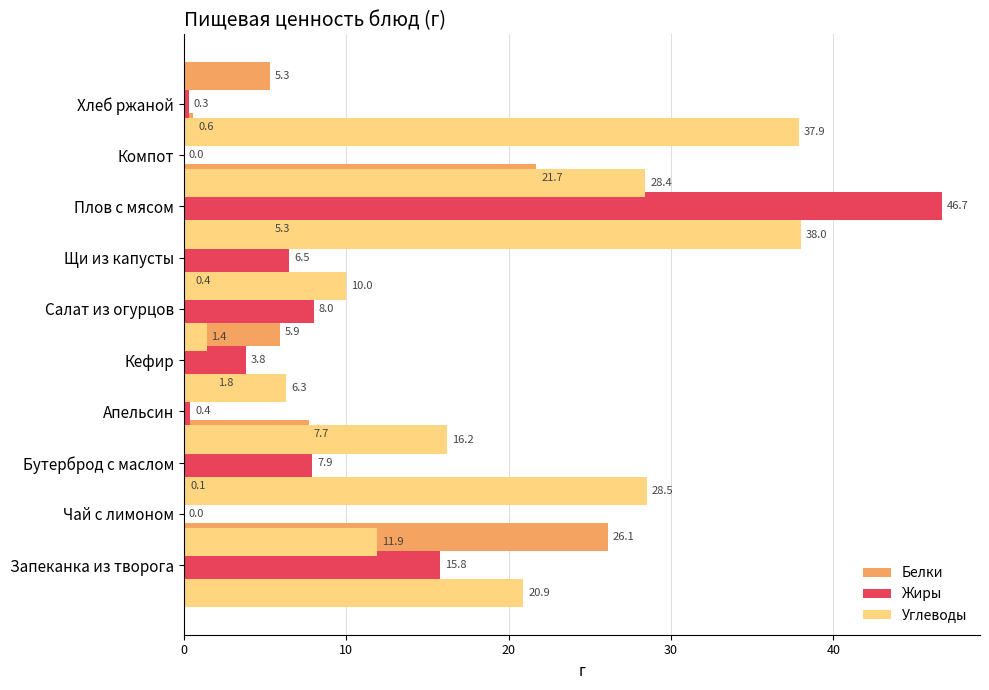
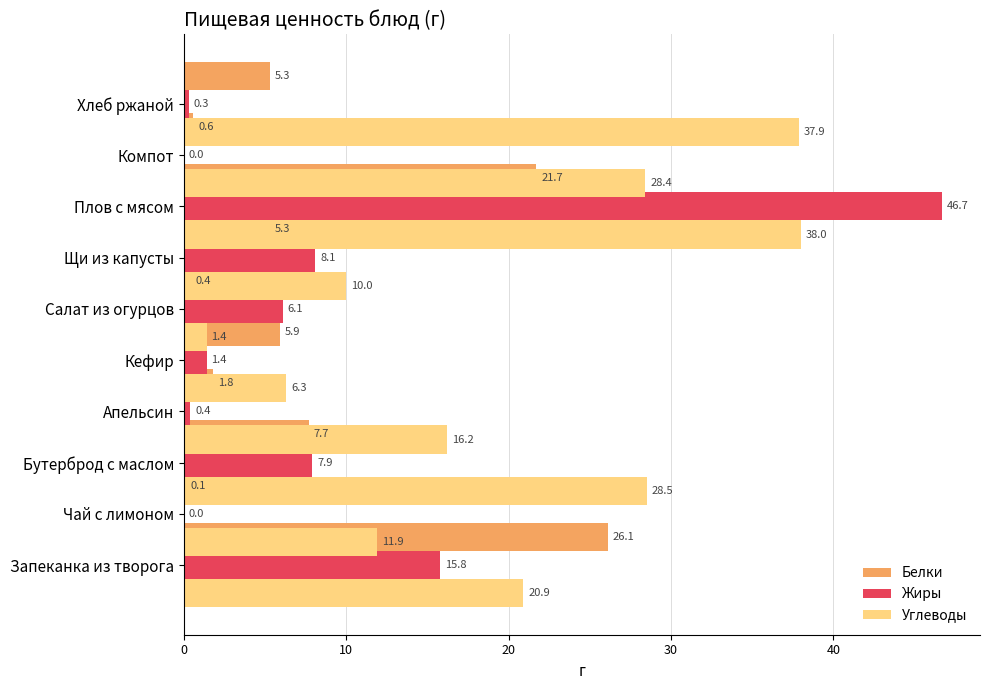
  {
    "Жиры": {
      "Хлеб ржаной": 0.3,
      "Компот": 0.0,
      "Плов с мясом": 46.7,
-     "Щи из капусты": 6.5,
-     "Салат из огурцов": 8.0,
-     "Кефир": 3.8,
+     "Щи из капусты": 8.1,
+     "Салат из огурцов": 6.1,
+     "Кефир": 1.4,
      "Апельсин": 0.4,
      "Бутерброд с маслом": 7.9,
      "Чай с лимоном": 0.0,
      "Запеканка из творога": 15.8
    }
  }
